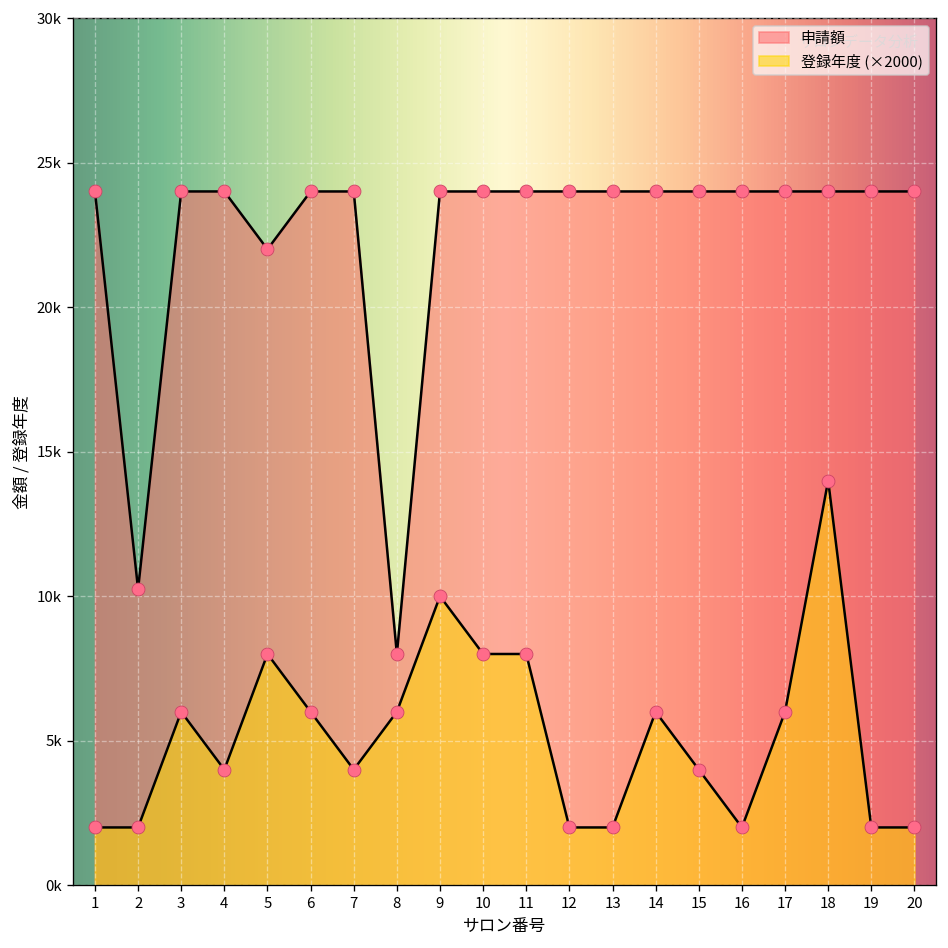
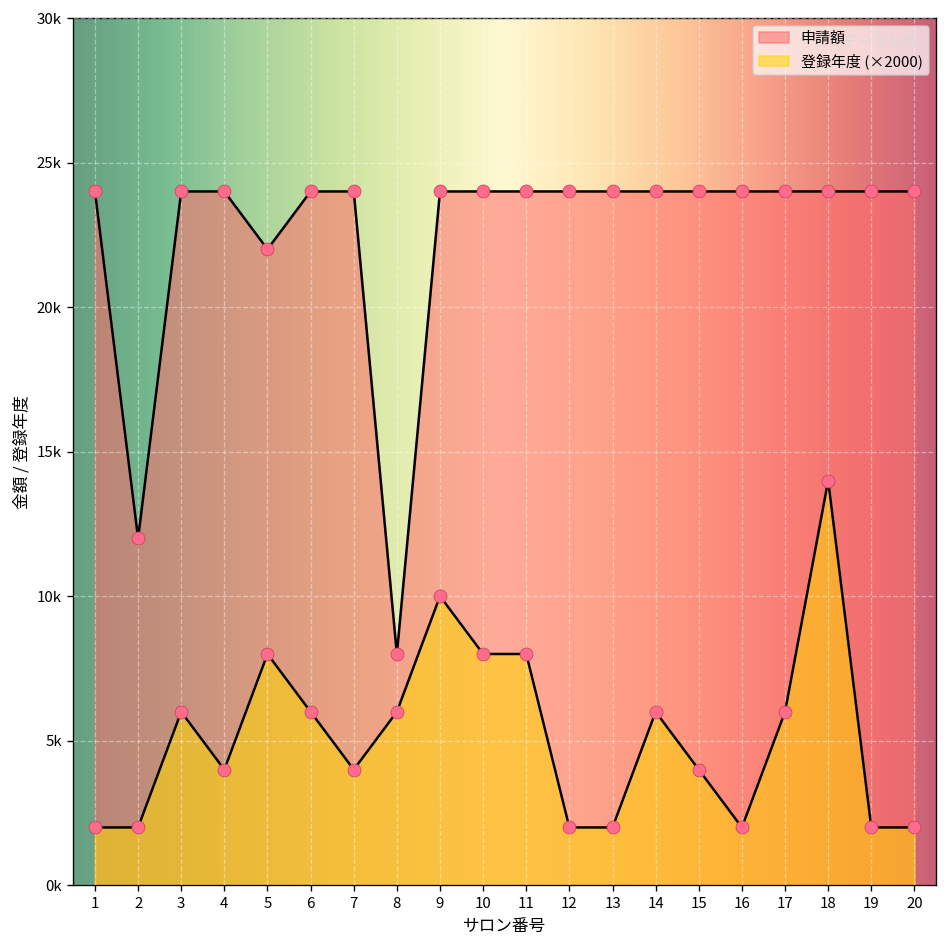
  {
    "申請額": {
      "1": 24000,
-     "2": 10200,
+     "2": 12000,
      "3": 24000,
      "4": 24000,
      "5": 22000,
      "6": 24000,
      "7": 24000,
      "8": 8000,
      "9": 24000,
      "10": 24000,
      "11": 24000,
      "12": 24000,
      "13": 24000,
      "14": 24000,
      "15": 24000,
      "16": 24000,
      "17": 24000,
      "18": 24000,
      "19": 24000,
      "20": 24000
    },
    "登録年度 (×2000)": {
      "1": 2000,
      "2": 2000,
      "3": 6000,
      "4": 4000,
      "5": 8000,
      "6": 6000,
      "7": 4000,
      "8": 6000,
      "9": 10000,
      "10": 8000,
      "11": 8000,
      "12": 2000,
      "13": 2000,
      "14": 6000,
      "15": 4000,
      "16": 2000,
      "17": 6000,
      "18": 14000,
      "19": 2000,
      "20": 2000
    }
  }
